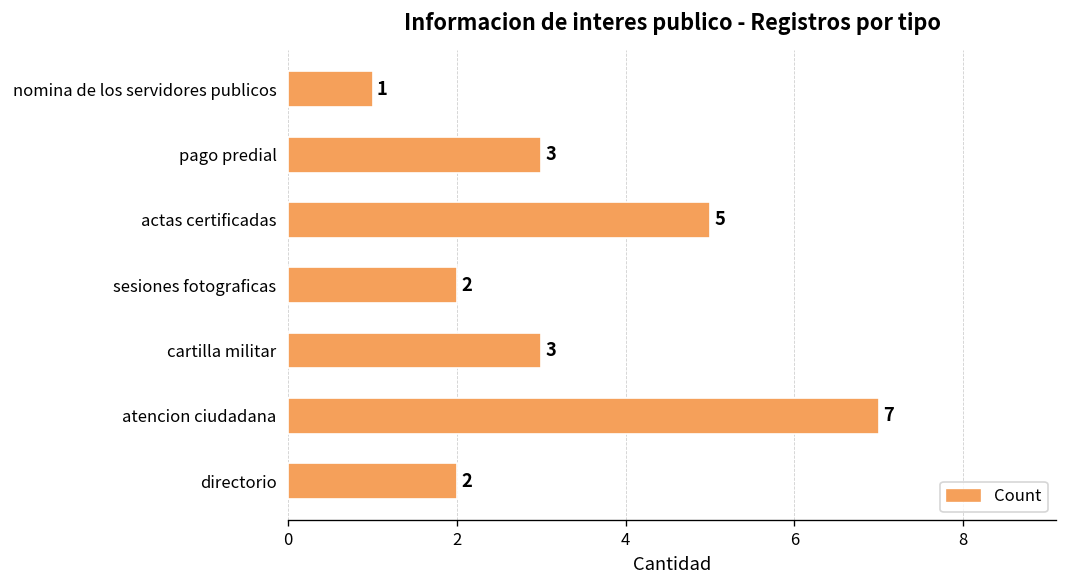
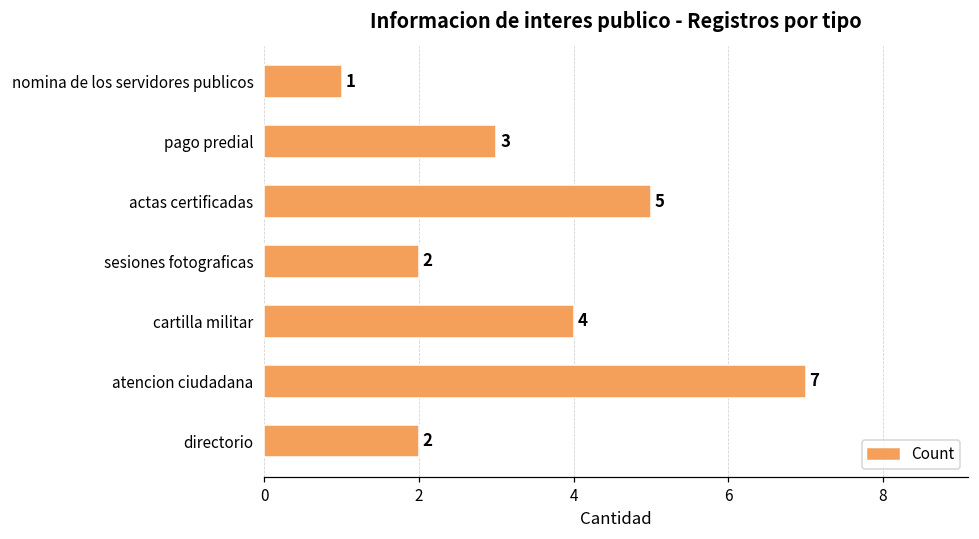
  {
    "nomina de los servidores publicos": 1,
    "pago predial": 3,
    "actas certificadas": 5,
    "sesiones fotograficas": 2,
-   "cartilla militar": 3,
+   "cartilla militar": 4,
    "atencion ciudadana": 7,
    "directorio": 2
  }
